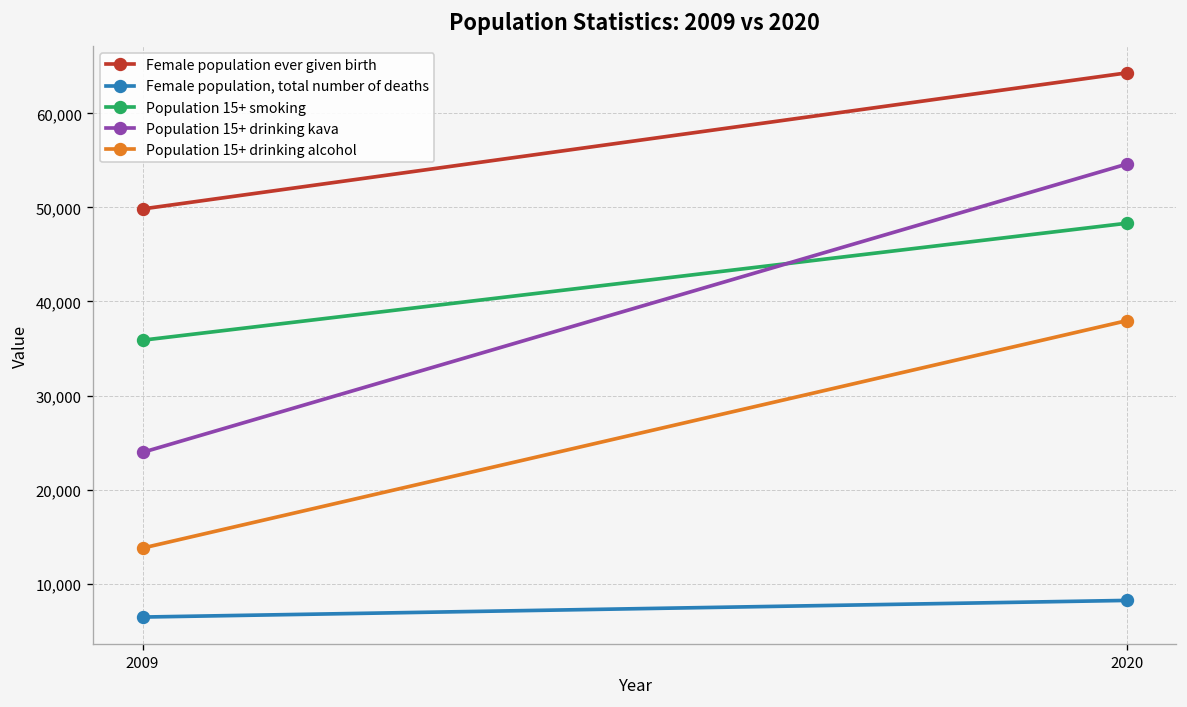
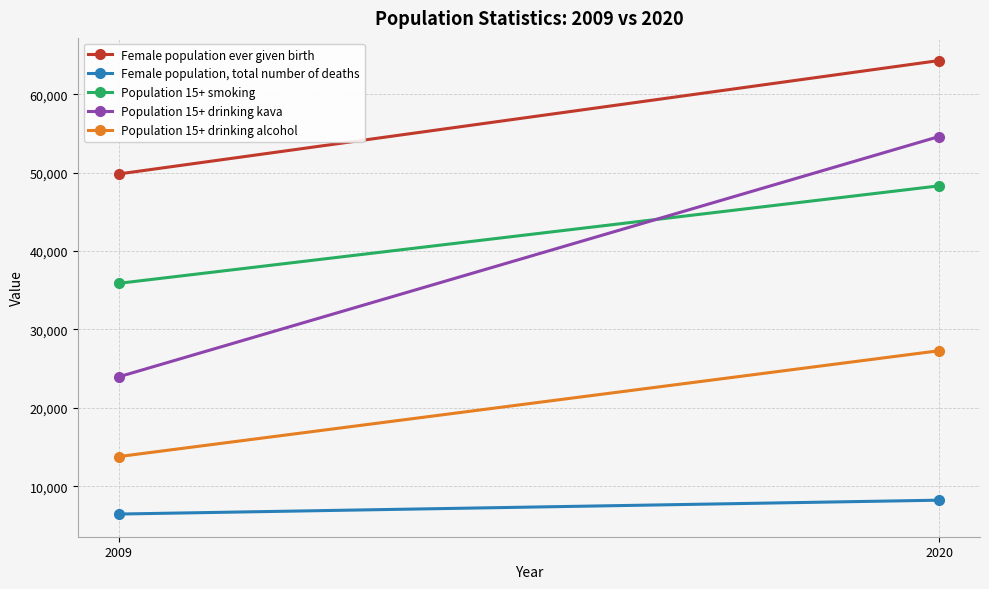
  {
    "Female population ever given birth": {
      "2009": "50,000",
      "2020": "64,000"
    },
    "Female population, total number of deaths": {
      "2009": "6,000",
      "2020": "8,000"
    },
    "Population 15+ smoking": {
      "2009": "36,000",
      "2020": "48,000"
    },
    "Population 15+ drinking kava": {
      "2009": "24,000",
      "2020": "55,000"
    },
    "Population 15+ drinking alcohol": {
      "2009": "14,000",
-     "2020": "38,000"
+     "2020": "27,000"
    }
  }
